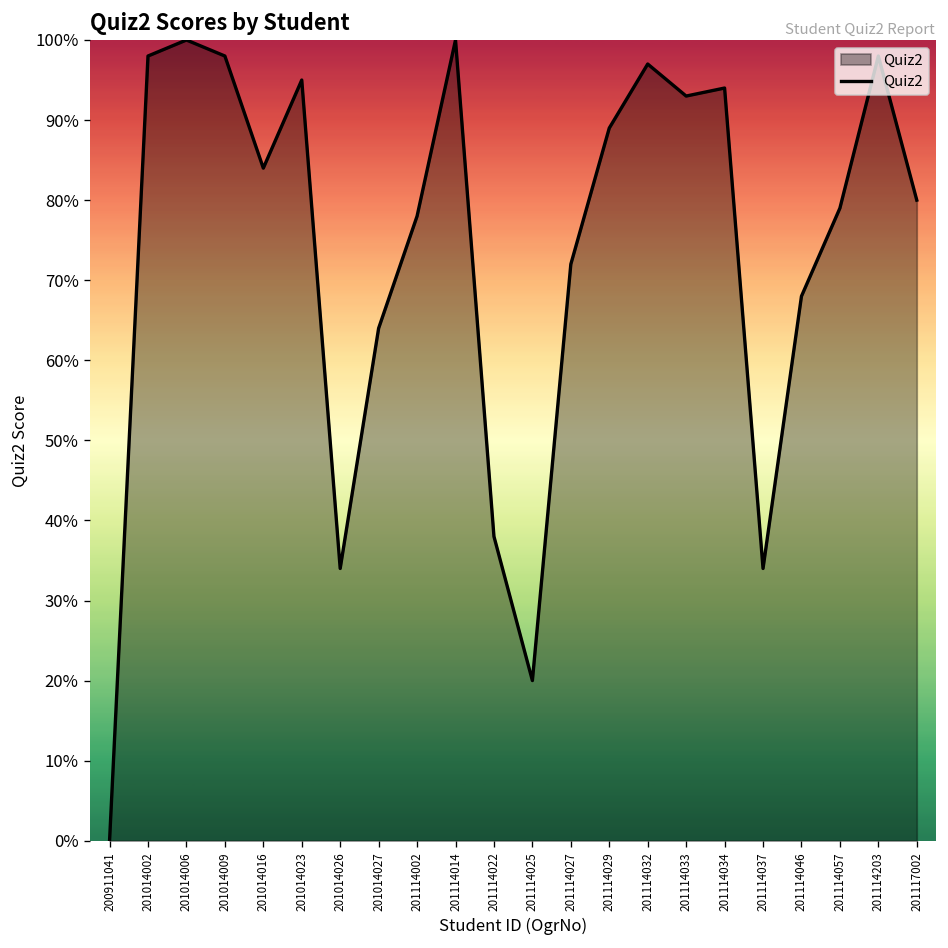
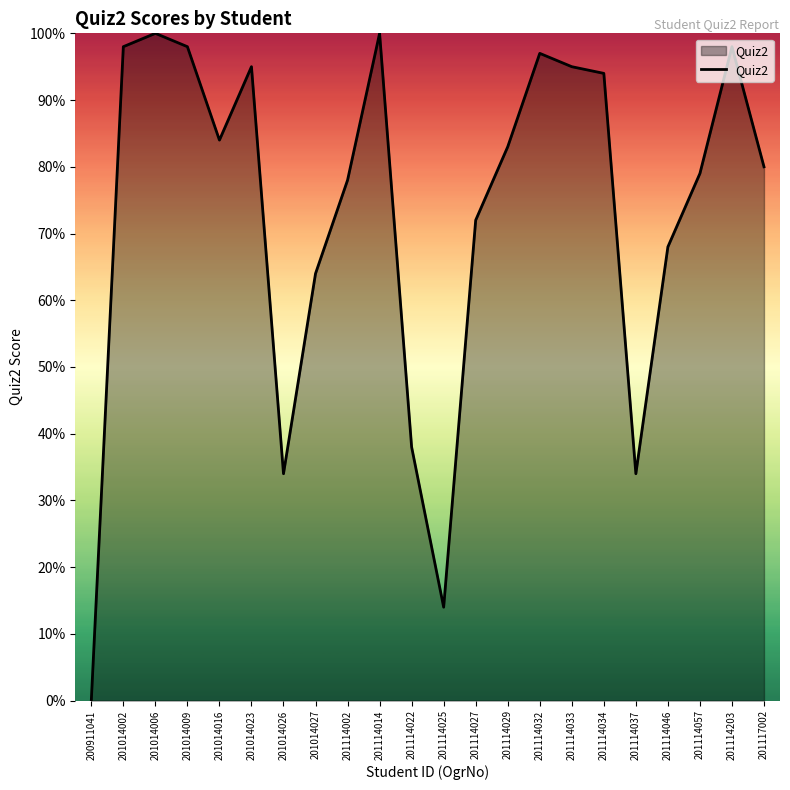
  {
    "200911041": "0%",
    "201014002": "98%",
    "201014006": "100%",
    "201014009": "98%",
    "201014016": "84%",
    "201014023": "95%",
    "201014026": "34%",
    "201014027": "64%",
    "201114002": "78%",
    "201114014": "100%",
    "201114022": "38%",
-   "201114025": "20%",
+   "201114025": "14%",
    "201114027": "72%",
-   "201114029": "89%",
+   "201114029": "83%",
    "201114032": "97%",
-   "201114033": "93%",
+   "201114033": "95%",
    "201114034": "94%",
    "201114037": "34%",
    "201114046": "68%",
    "201114057": "79%",
    "201117002": "80%"
  }
